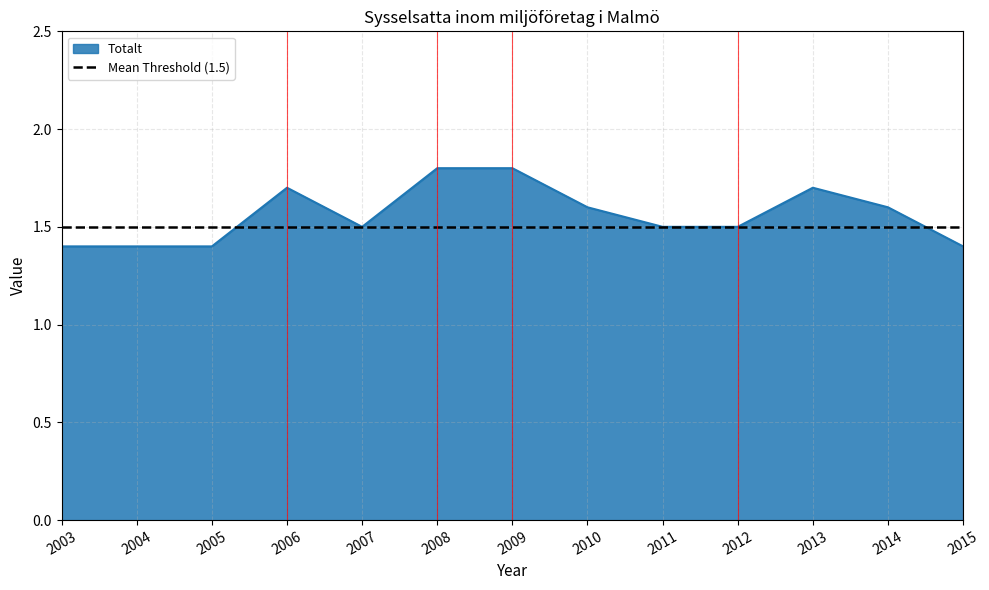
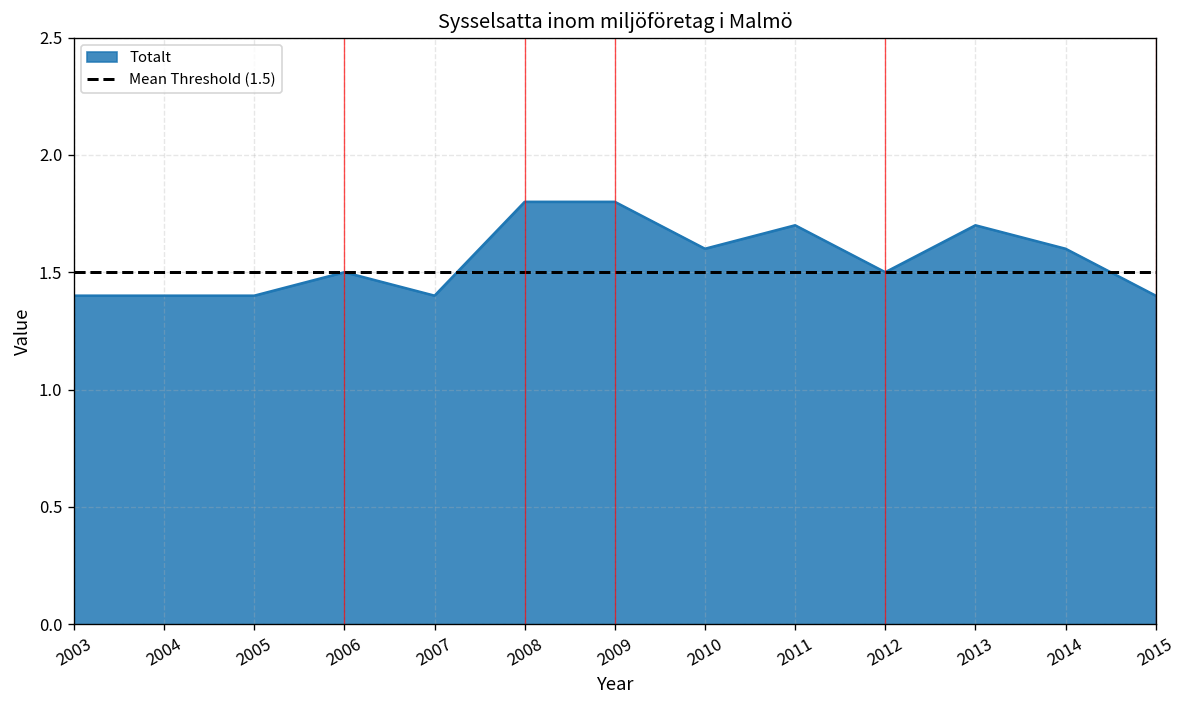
  {
    "2003": 1.4,
    "2004": 1.4,
    "2005": 1.4,
-   "2006": 1.7,
-   "2007": 1.5,
+   "2006": 1.5,
+   "2007": 1.4,
    "2008": 1.8,
    "2009": 1.8,
    "2010": 1.6,
-   "2011": 1.5,
+   "2011": 1.7,
    "2012": 1.5,
    "2013": 1.7,
    "2014": 1.6,
    "2015": 1.4
  }
